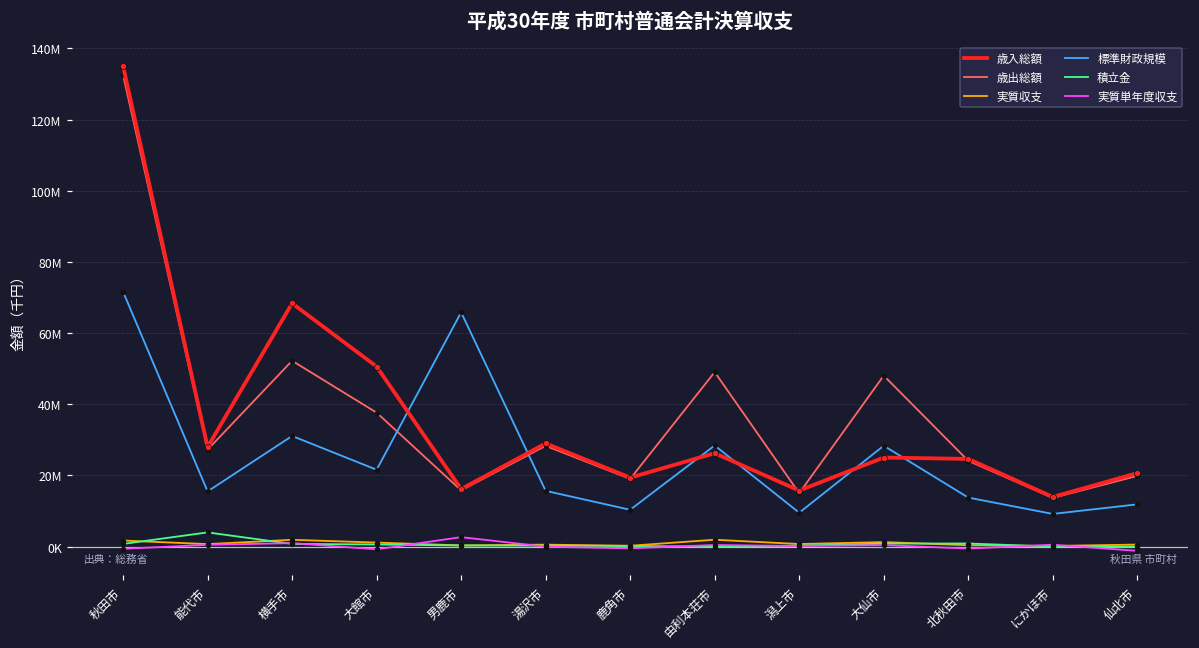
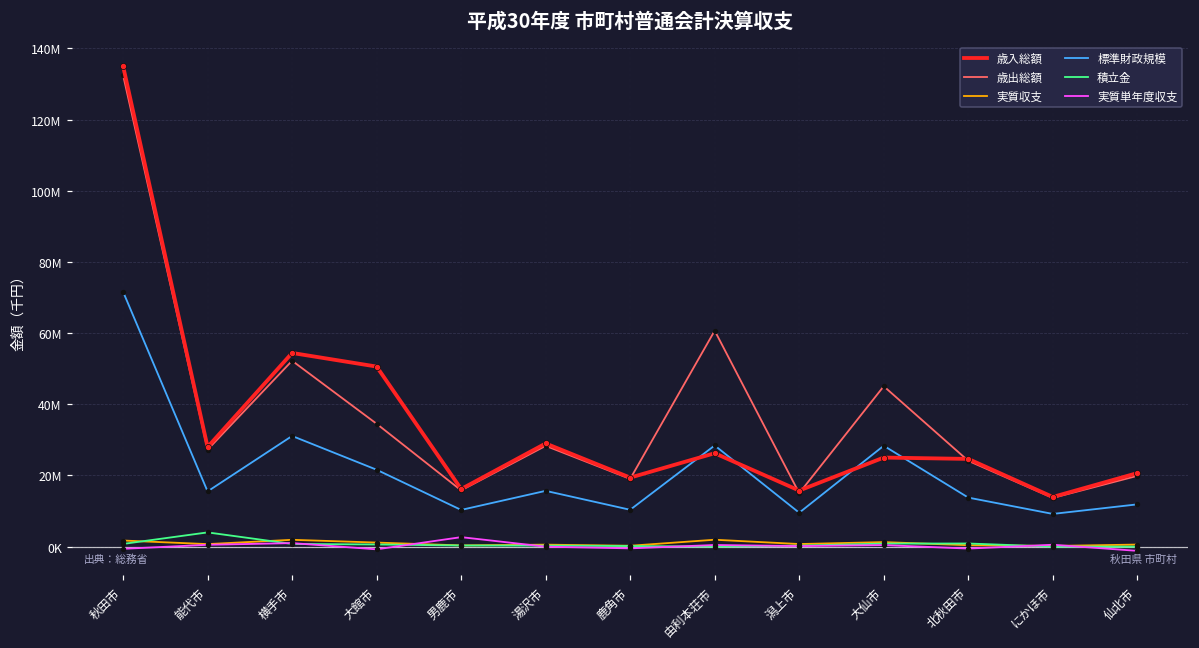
  {
    "歳入総額": {
      "秋田市": 135000000,
-     "横手市": 68000000,
+     "横手市": 54000000,
      "大館市": 51000000,
      "由利本荘市": 26000000,
      "大仙市": 25000000
    },
    "歳出総額": {
      "秋田市": 133000000,
      "横手市": 52000000,
-     "大館市": 38000000,
-     "由利本荘市": 49000000,
-     "大仙市": 48000000
+     "大館市": 35000000,
+     "由利本荘市": 61000000,
+     "大仙市": 45000000
    },
    "実質収支": {
      "秋田市": 2000000,
      "横手市": 2000000,
      "由利本荘市": 2000000
    },
    "標準財政規模": {
      "秋田市": 72000000,
      "能代市": 16000000,
      "横手市": 31000000,
      "大館市": 22000000,
-     "男鹿市": 66000000,
+     "男鹿市": 10000000,
      "湯沢市": 16000000,
      "鹿角市": 10000000,
      "由利本荘市": 28000000,
      "潟上市": 10000000,
      "大仙市": 28000000,
      "北秋田市": 14000000,
      "にかほ市": 9000000,
      "仙北市": 12000000
    },
    "積立金": {
      "秋田市": 1000000,
      "能代市": 4000000
    },
    "実質単年度収支": {
      "秋田市": -1000000,
      "大館市": -1000000,
      "男鹿市": 3000000,
      "北秋田市": -1000000,
      "仙北市": -1000000
    }
  }
